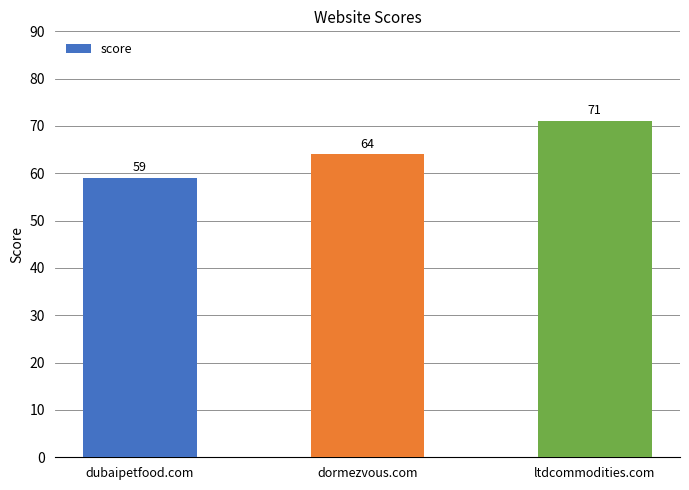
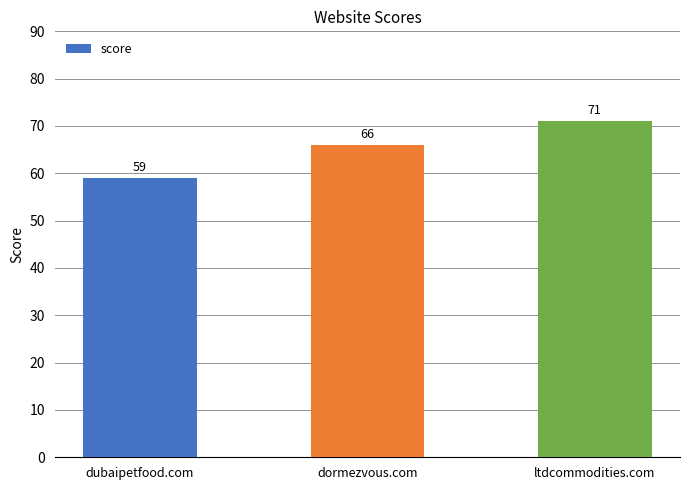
  {
    "dubaipetfood.com": 59,
-   "dormezvous.com": 64,
+   "dormezvous.com": 66,
    "ltdcommodities.com": 71
  }
